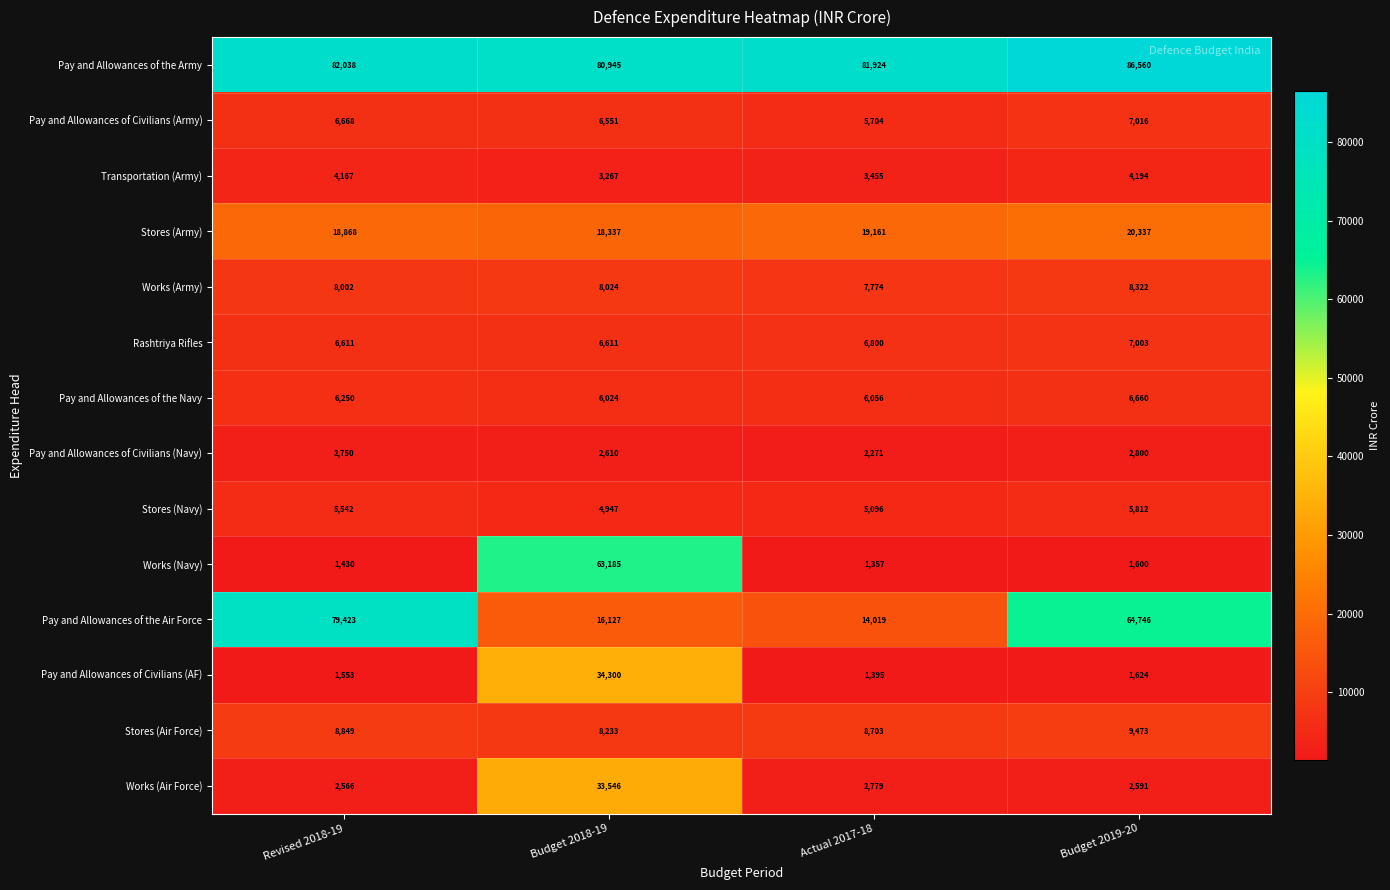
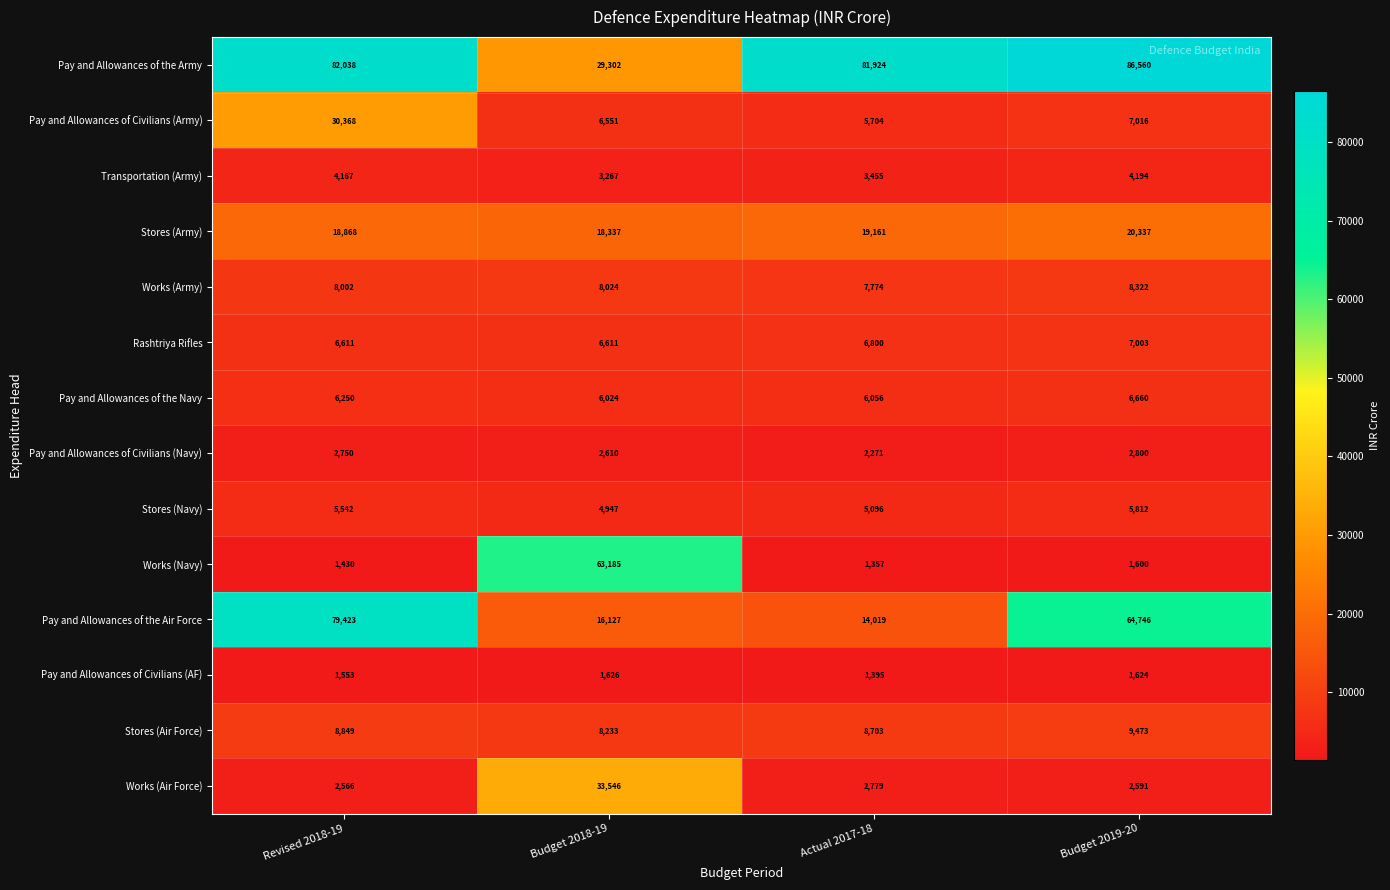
  {
    "Pay and Allowances of the Army": {
      "Revised 2018-19": "82,038",
-     "Budget 2018-19": "80,945",
+     "Budget 2018-19": "29,302",
      "Actual 2017-18": "81,924"
    },
    "Pay and Allowances of Civilians (Army)": {
-     "Revised 2018-19": "6,668",
+     "Revised 2018-19": "30,368",
      "Budget 2018-19": "6,551",
      "Actual 2017-18": "5,704",
      "Budget 2019-20": "7,016"
    },
    "Transportation (Army)": {
      "Revised 2018-19": "4,167",
      "Budget 2018-19": "3,267",
      "Actual 2017-18": "3,455",
      "Budget 2019-20": "4,194"
    },
    "Stores (Army)": {
      "Revised 2018-19": "18,868",
      "Budget 2018-19": "18,337",
      "Actual 2017-18": "19,161",
      "Budget 2019-20": "20,337"
    },
    "Works (Army)": {
      "Revised 2018-19": "8,002",
      "Budget 2018-19": "8,024",
      "Actual 2017-18": "7,774",
      "Budget 2019-20": "8,322"
    },
    "Rashtriya Rifles": {
      "Revised 2018-19": "6,611",
      "Budget 2018-19": "6,611",
      "Actual 2017-18": "6,800",
      "Budget 2019-20": "7,003"
    },
    "Pay and Allowances of the Navy": {
      "Revised 2018-19": "6,250",
      "Budget 2018-19": "6,024",
      "Actual 2017-18": "6,056",
      "Budget 2019-20": "6,660"
    },
    "Pay and Allowances of Civilians (Navy)": {
      "Revised 2018-19": "2,750",
      "Budget 2018-19": "2,610",
      "Actual 2017-18": "2,271",
      "Budget 2019-20": "2,800"
    },
    "Stores (Navy)": {
      "Revised 2018-19": "5,542",
      "Budget 2018-19": "4,947",
      "Actual 2017-18": "5,096",
      "Budget 2019-20": "5,812"
    },
    "Works (Navy)": {
      "Revised 2018-19": "1,430",
      "Budget 2018-19": "63,185",
      "Actual 2017-18": "1,357",
      "Budget 2019-20": "1,600"
    },
    "Pay and Allowances of the Air Force": {
      "Revised 2018-19": "79,423",
      "Budget 2018-19": "16,127",
      "Actual 2017-18": "14,019",
      "Budget 2019-20": "64,746"
    },
    "Pay and Allowances of Civilians (AF)": {
      "Revised 2018-19": "1,553",
-     "Budget 2018-19": "34,300",
+     "Budget 2018-19": "1,626",
      "Actual 2017-18": "1,395",
      "Budget 2019-20": "1,624"
    },
    "Stores (Air Force)": {
      "Revised 2018-19": "8,849",
      "Budget 2018-19": "8,233",
      "Actual 2017-18": "8,703",
      "Budget 2019-20": "9,473"
    },
    "Works (Air Force)": {
      "Revised 2018-19": "2,566",
      "Budget 2018-19": "33,546",
      "Actual 2017-18": "2,779",
      "Budget 2019-20": "2,591"
    }
  }
